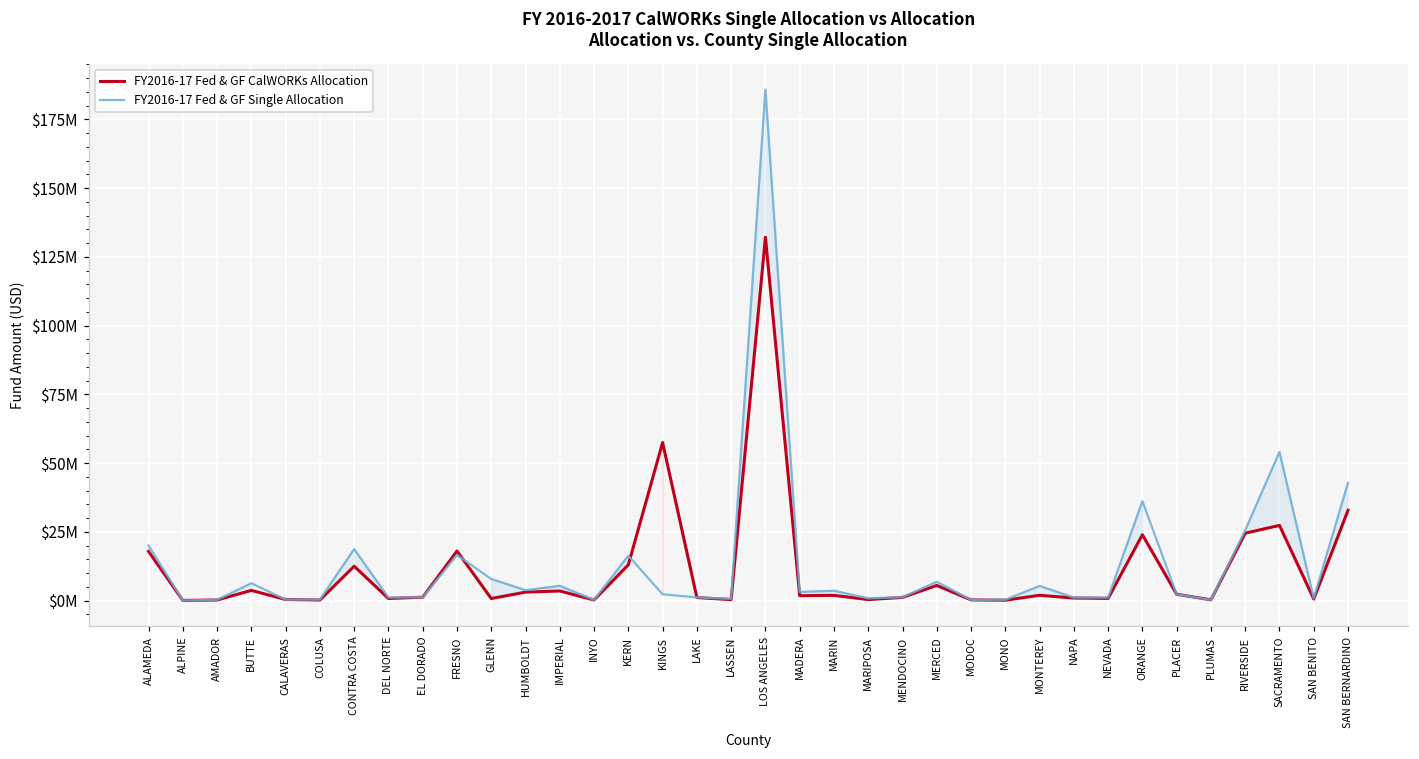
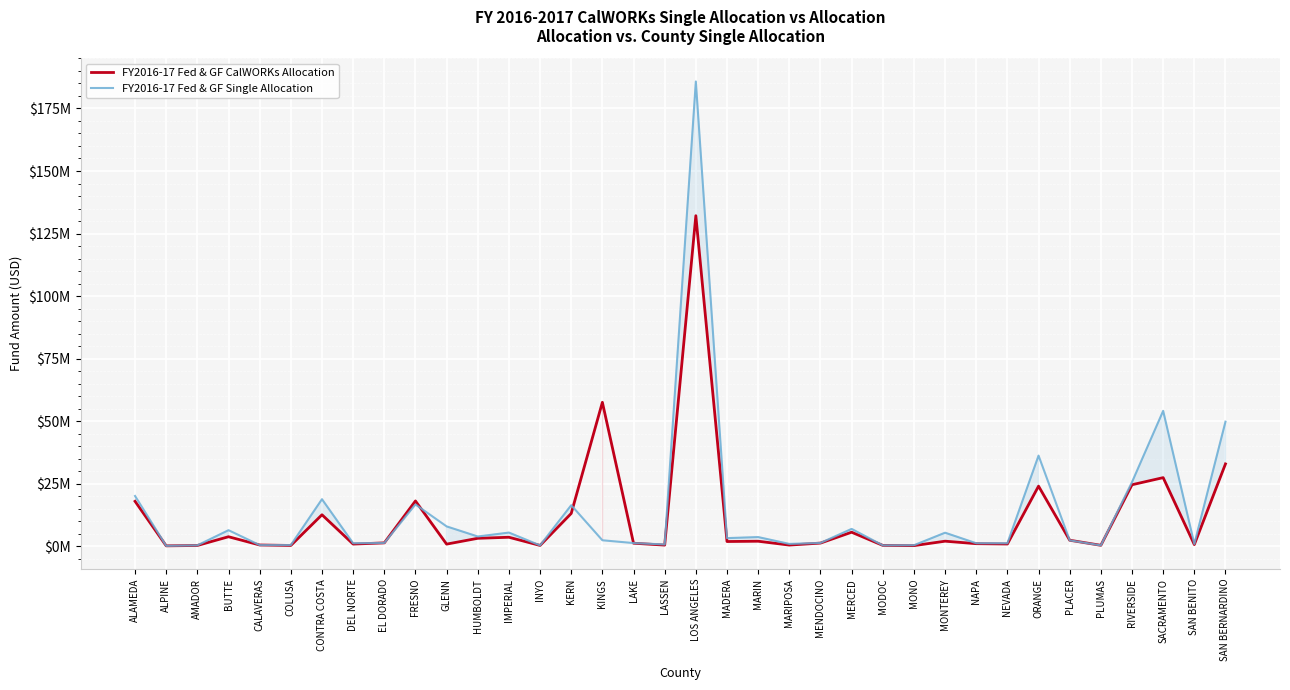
  {
    "FY2016-17 Fed & GF CalWORKs Allocation": {
      "ALAMEDA": "$18000000",
      "BUTTE": "$4000000",
      "CONTRA COSTA": "$13000000",
      "FRESNO": "$18000000",
      "GLENN": "$1000000",
      "IMPERIAL": "$4000000",
      "KERN": "$13000000",
      "KINGS": "$57000000",
      "LOS ANGELES": "$132000000",
      "MADERA": "$2000000",
      "MARIN": "$2000000",
      "MERCED": "$6000000",
      "MONTEREY": "$2000000",
      "ORANGE": "$24000000",
      "RIVERSIDE": "$25000000",
      "SACRAMENTO": "$27000000",
      "SAN BERNARDINO": "$33000000"
    },
    "FY2016-17 Fed & GF Single Allocation": {
      "ALAMEDA": "$20000000",
      "BUTTE": "$6000000",
      "CONTRA COSTA": "$19000000",
      "FRESNO": "$17000000",
      "GLENN": "$8000000",
      "IMPERIAL": "$5000000",
      "KERN": "$16000000",
      "KINGS": "$2000000",
      "LOS ANGELES": "$186000000",
      "MADERA": "$3000000",
      "MARIN": "$4000000",
      "MERCED": "$7000000",
      "MONTEREY": "$5000000",
      "ORANGE": "$36000000",
      "RIVERSIDE": "$26000000",
      "SACRAMENTO": "$54000000",
-     "SAN BERNARDINO": "$43000000"
+     "SAN BERNARDINO": "$50000000"
    }
  }
